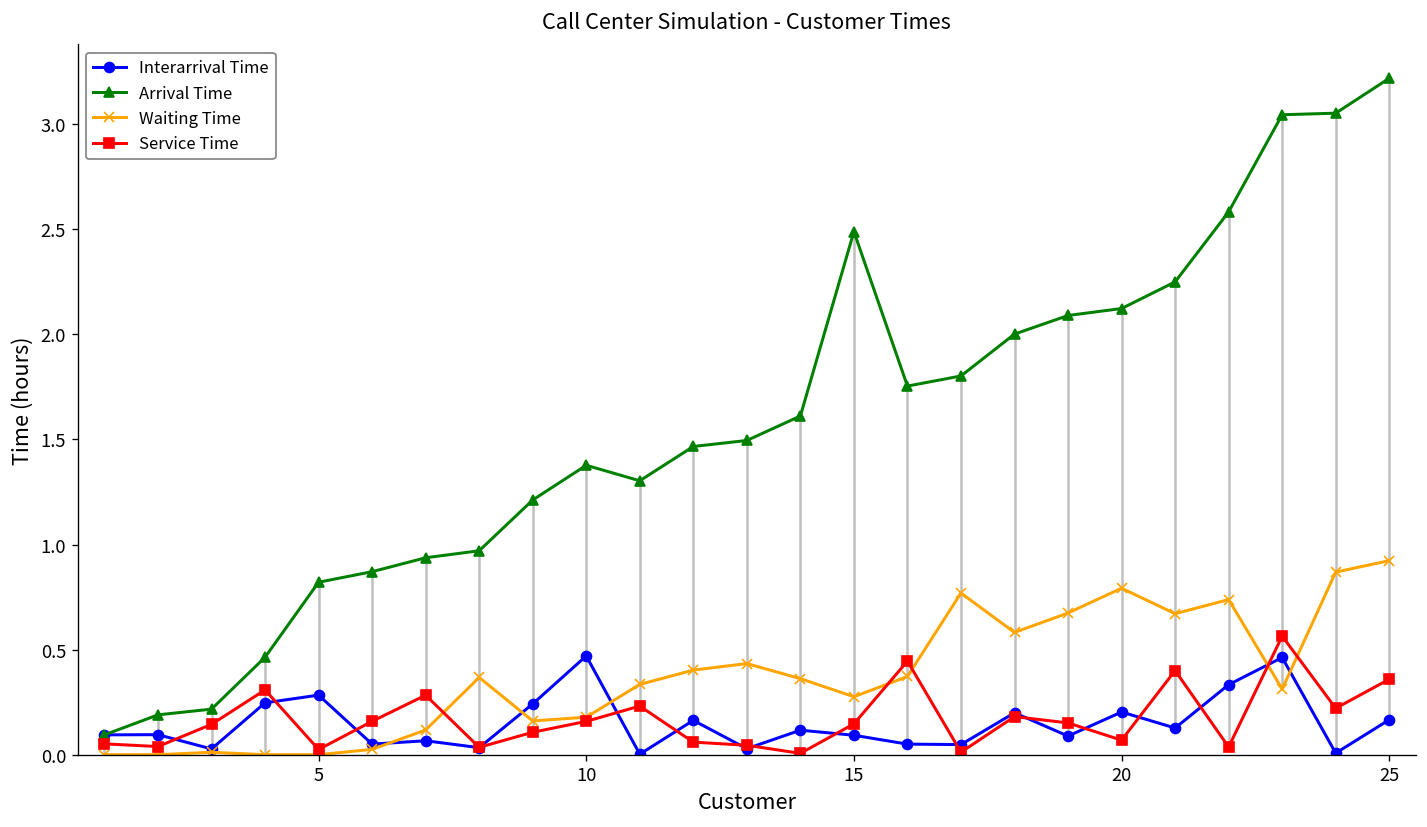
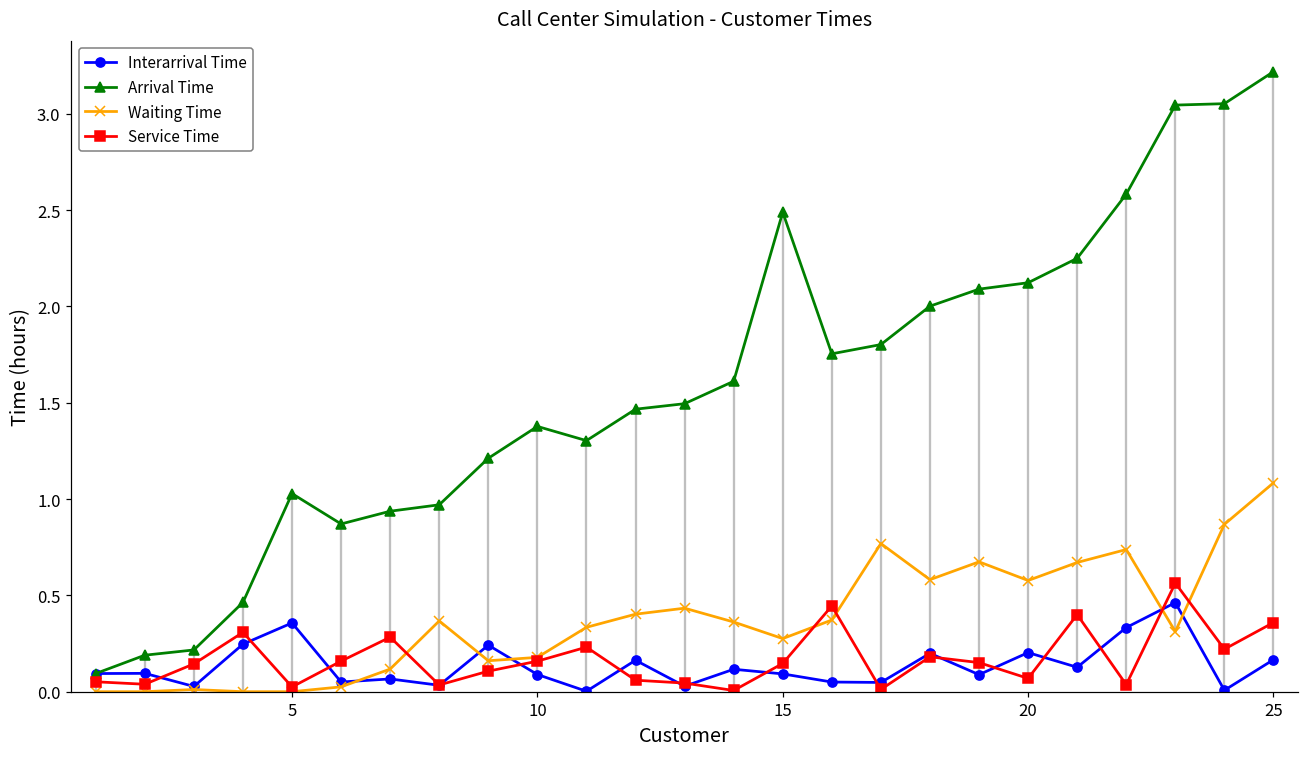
  {
    "Interarrival Time": {
-     "5": 0.28,
-     "10": 0.47,
+     "5": 0.36,
+     "10": 0.09,
      "15": 0.09,
      "20": 0.20,
      "25": 0.17
    },
    "Arrival Time": {
-     "5": 0.82,
+     "5": 1.03,
      "10": 1.38,
      "15": 2.49,
      "20": 2.12,
      "25": 3.22
    },
    "Waiting Time": {
      "5": 0.00,
      "10": 0.18,
      "15": 0.28,
-     "20": 0.79,
-     "25": 0.92
+     "20": 0.58,
+     "25": 1.08
    },
    "Service Time": {
      "5": 0.02,
      "10": 0.16,
      "15": 0.15,
      "20": 0.07,
      "25": 0.36
    }
  }
